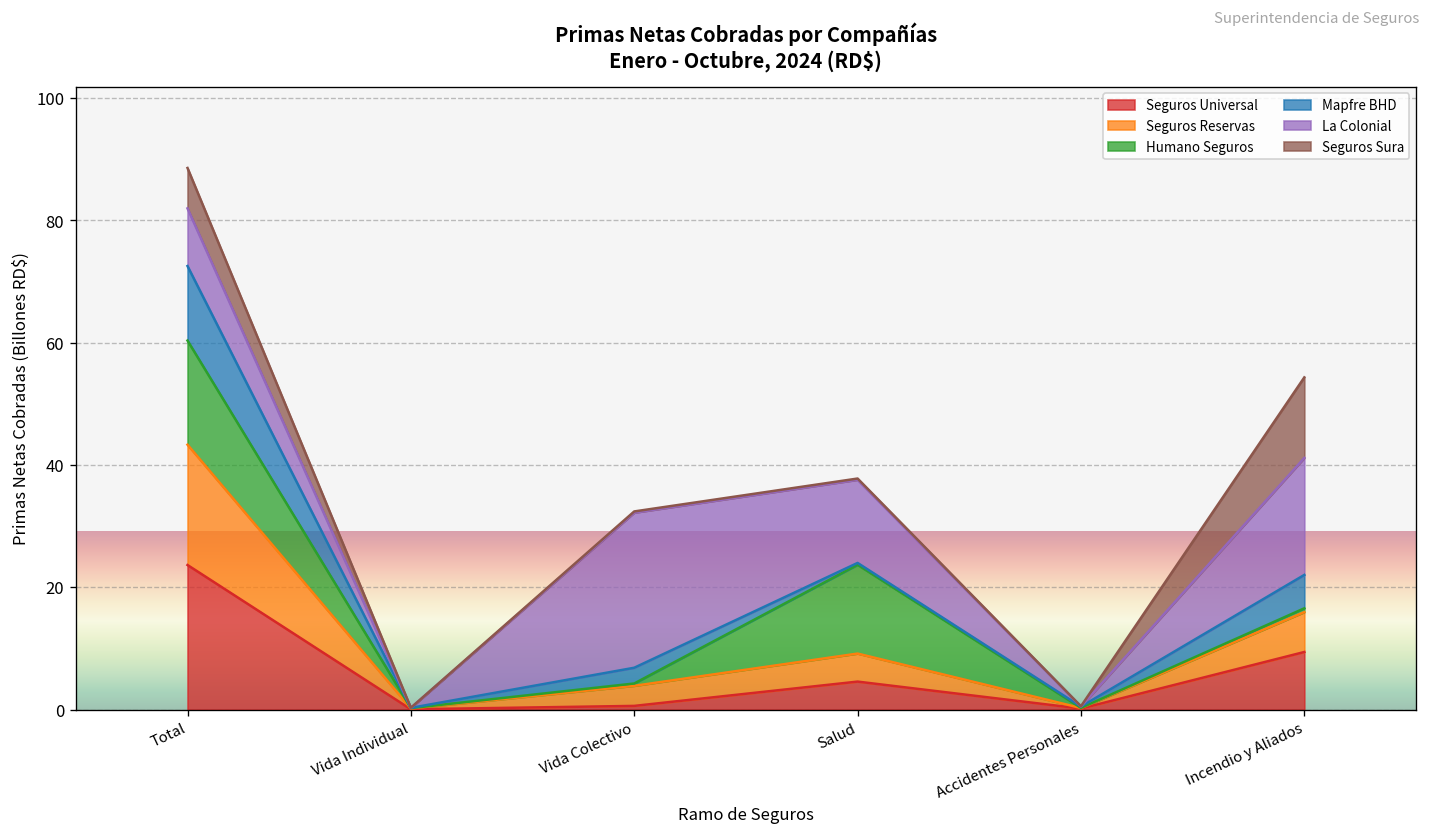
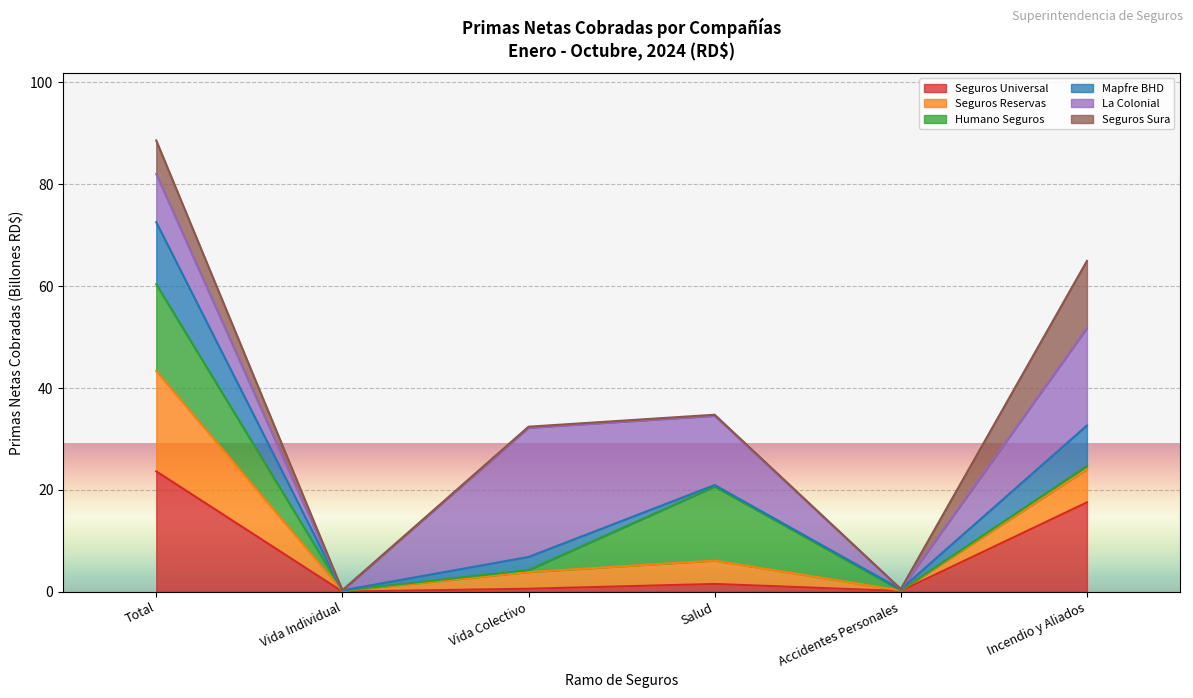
  {
    "Seguros Universal": {
      "Total": 24,
      "Vida Colectivo": 1,
-     "Salud": 5,
-     "Incendio y Aliados": 9
+     "Salud": 2,
+     "Incendio y Aliados": 18
    },
    "Seguros Reservas": {
      "Total": 20,
      "Salud": 5,
      "Incendio y Aliados": 7
    },
    "Humano Seguros": {
      "Total": 17,
      "Incendio y Aliados": 1
    },
    "Mapfre BHD": {
      "Total": 12,
      "Vida Colectivo": 3,
-     "Incendio y Aliados": 5
+     "Incendio y Aliados": 8
    },
    "La Colonial": {
      "Total": 9,
      "Incendio y Aliados": 19
    },
    "Seguros Sura": {
      "Total": 7,
      "Incendio y Aliados": 13
    }
  }
